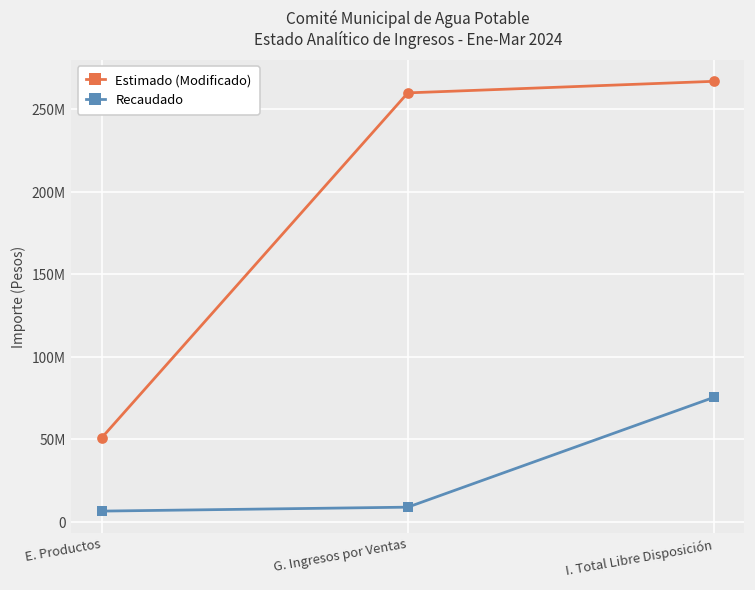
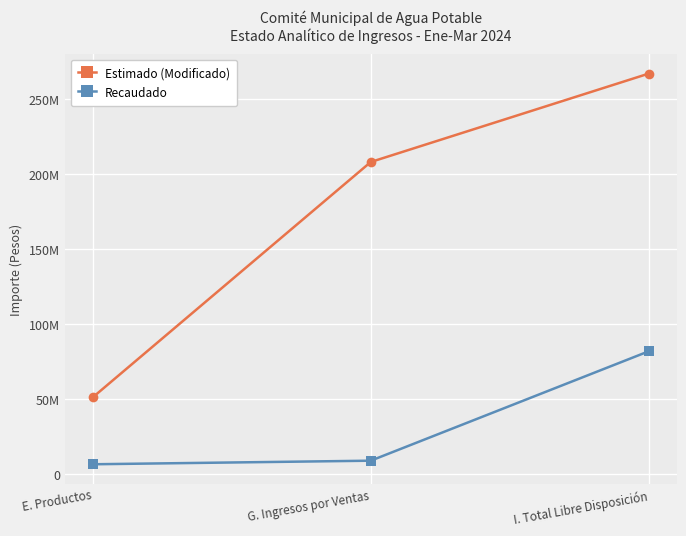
  {
    "Estimado (Modificado)": {
      "E. Productos": 51000000,
-     "G. Ingresos por Ventas": 260000000,
+     "G. Ingresos por Ventas": 208000000,
      "I. Total Libre Disposición": 267000000
    },
    "Recaudado": {
      "E. Productos": 7000000,
      "G. Ingresos por Ventas": 9000000,
-     "I. Total Libre Disposición": 75000000
+     "I. Total Libre Disposición": 82000000
    }
  }
